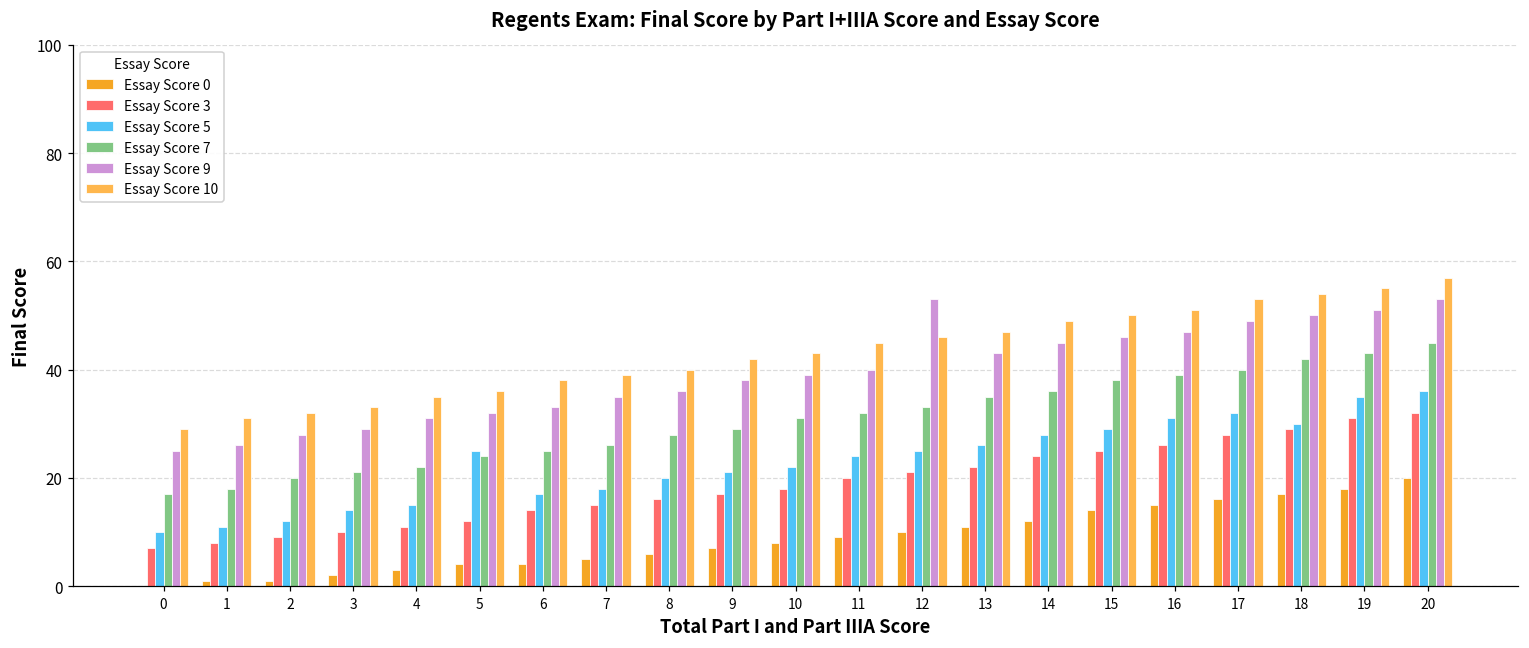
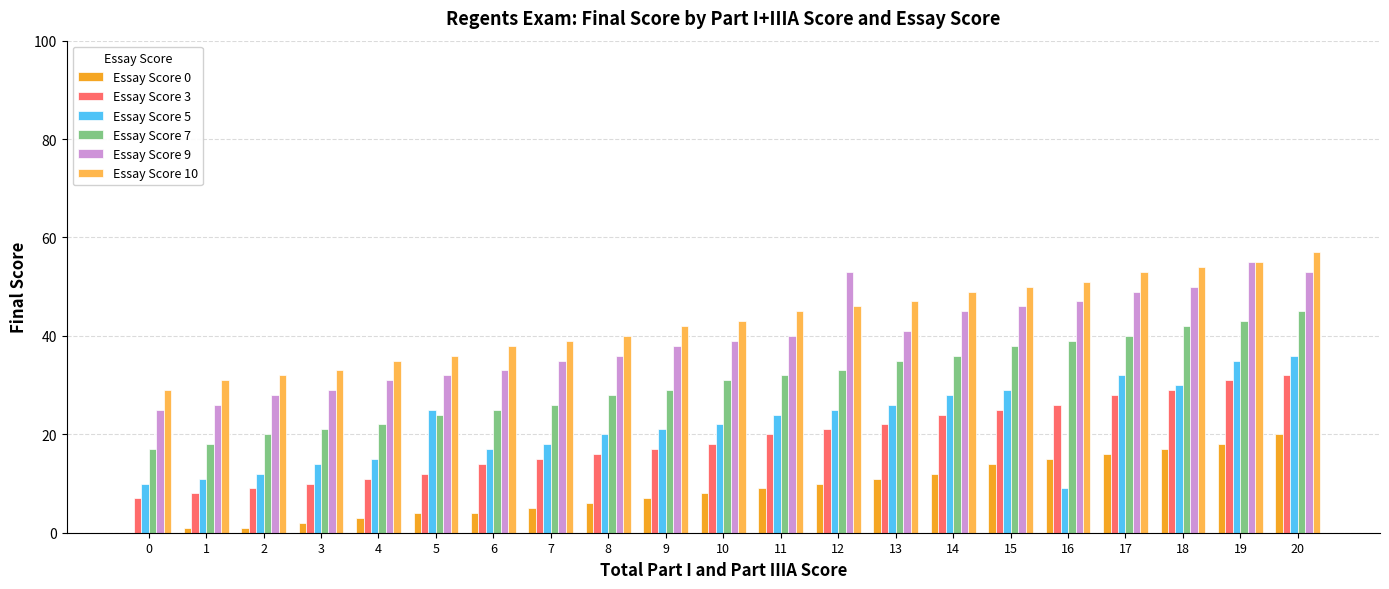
  {
    "Essay Score 3": {
      "0": 7,
      "1": 8,
      "2": 9,
      "3": 10,
      "4": 11,
      "5": 12,
      "6": 14,
      "7": 15,
      "8": 16,
      "9": 17,
      "10": 18,
      "11": 20,
      "12": 21,
      "13": 22,
      "14": 24,
      "15": 25,
      "16": 26,
      "17": 28,
      "18": 29,
      "19": 31,
      "20": 32
    },
    "Essay Score 5": {
      "0": 10,
      "1": 11,
      "2": 12,
      "3": 14,
      "4": 15,
      "5": 25,
      "6": 17,
      "7": 18,
      "8": 20,
      "9": 21,
      "10": 22,
      "11": 24,
      "12": 25,
      "13": 26,
      "14": 28,
      "15": 29,
-     "16": 31,
+     "16": 9,
      "17": 32,
      "18": 30,
      "19": 35,
      "20": 36
    },
    "Essay Score 7": {
      "0": 17,
      "1": 18,
      "2": 20,
      "3": 21,
      "4": 22,
      "5": 24,
      "6": 25,
      "7": 26,
      "8": 28,
      "9": 29,
      "10": 31,
      "11": 32,
      "12": 33,
      "13": 35,
      "14": 36,
      "15": 38,
      "16": 39,
      "17": 40,
      "18": 42,
      "19": 43,
      "20": 45
    },
    "Essay Score 9": {
      "0": 25,
      "1": 26,
      "2": 28,
      "3": 29,
      "4": 31,
      "5": 32,
      "6": 33,
      "7": 35,
      "8": 36,
      "9": 38,
      "10": 39,
      "11": 40,
      "12": 53,
-     "13": 43,
+     "13": 41,
      "14": 45,
      "15": 46,
      "16": 47,
      "17": 49,
      "18": 50,
-     "19": 51,
+     "19": 55,
      "20": 53
    }
  }
